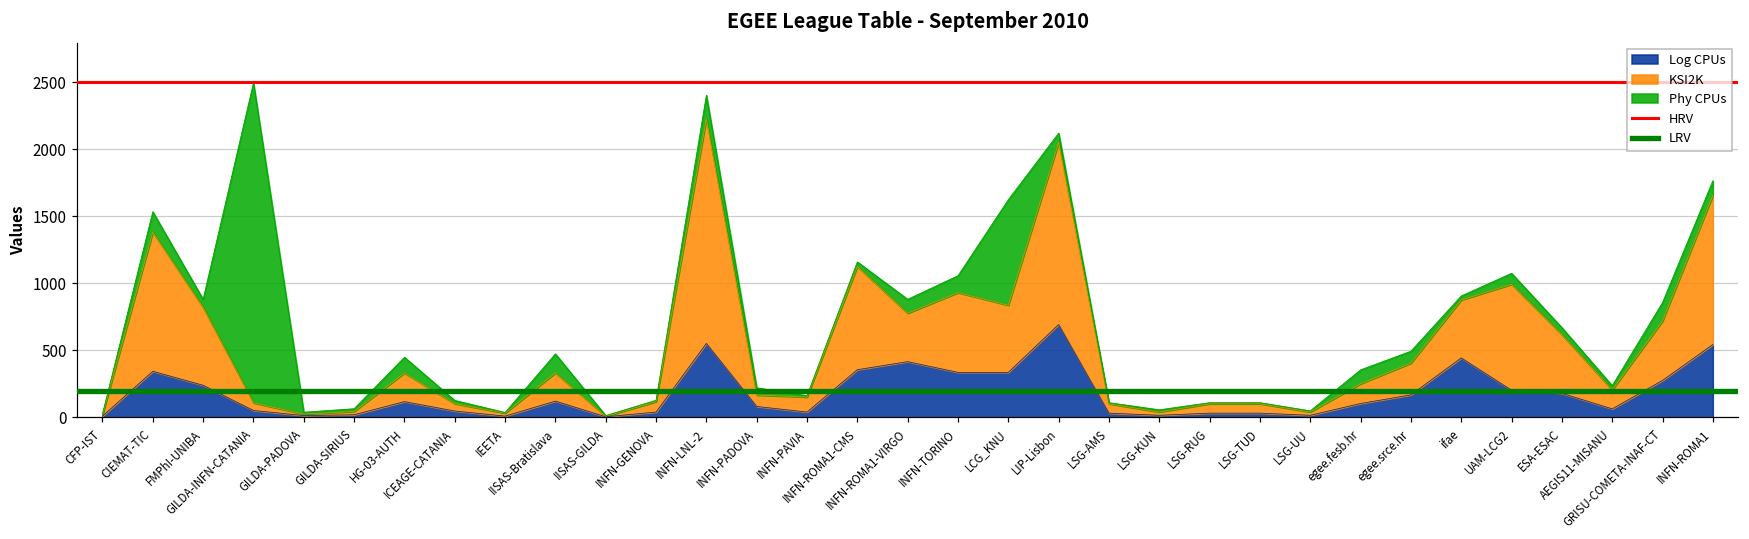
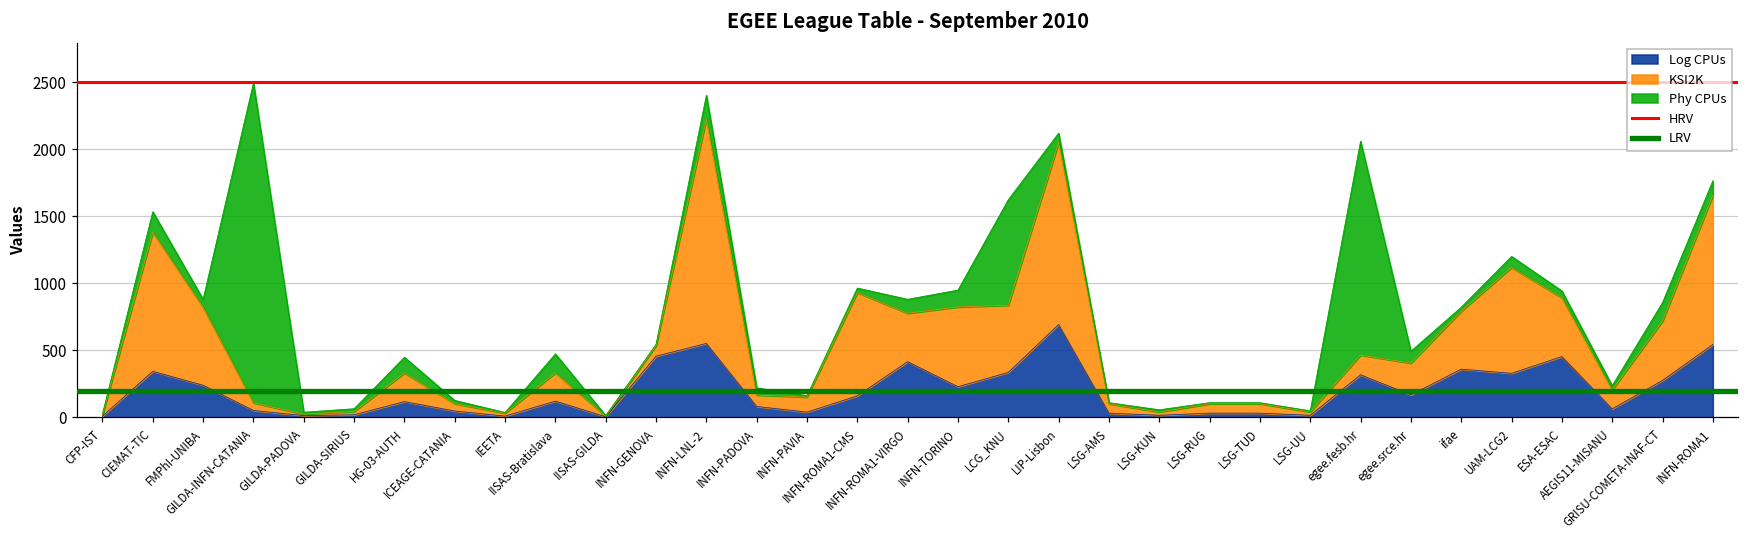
  {
    "Log CPUs": {
      "CIEMAT-TIC": 340,
      "FMPhI-UNIBA": 240,
      "GILDA-INFN-CATANIA": 50,
      "GILDA-SIRIUS": 20,
      "HG-03-AUTH": 120,
      "ICEAGE-CATANIA": 50,
      "IEETA": 10,
      "IISAS-Bratislava": 120,
-     "INFN-GENOVA": 40,
+     "INFN-GENOVA": 460,
      "INFN-LNL-2": 550,
      "INFN-PADOVA": 80,
      "INFN-PAVIA": 40,
-     "INFN-ROMA1-CMS": 360,
+     "INFN-ROMA1-CMS": 160,
      "INFN-ROMA1-VIRGO": 420,
-     "INFN-TORINO": 340,
+     "INFN-TORINO": 230,
      "LCG_KNU": 340,
      "LIP-Lisbon": 690,
      "LSG-AMS": 30,
      "LSG-KUN": 20,
      "LSG-RUG": 30,
      "LSG-TUD": 30,
      "LSG-UU": 20,
-     "egee.fesb.hr": 100,
+     "egee.fesb.hr": 320,
      "egee.srce.hr": 170,
-     "ifae": 440,
-     "UAM-LCG2": 200,
-     "ESA-ESAC": 180,
+     "ifae": 360,
+     "UAM-LCG2": 330,
+     "ESA-ESAC": 450,
      "AEGIS11-MISANU": 60,
      "GRISU-COMETA-INAF-CT": 280,
      "INFN-ROMA1": 540
    },
    "KSI2K": {
      "CIEMAT-TIC": 1040,
      "FMPhI-UNIBA": 580,
      "GILDA-INFN-CATANIA": 60,
      "HG-03-AUTH": 210,
      "ICEAGE-CATANIA": 60,
      "IISAS-Bratislava": 210,
      "INFN-LNL-2": 1680,
      "INFN-PADOVA": 90,
      "INFN-ROMA1-CMS": 770,
      "INFN-ROMA1-VIRGO": 360,
      "INFN-TORINO": 600,
      "LCG_KNU": 500,
      "LIP-Lisbon": 1360,
      "egee.fesb.hr": 150,
      "egee.srce.hr": 240,
      "ifae": 430,
      "UAM-LCG2": 790,
      "ESA-ESAC": 440,
      "AEGIS11-MISANU": 140,
      "GRISU-COMETA-INAF-CT": 440,
      "INFN-ROMA1": 1110
    },
    "Phy CPUs": {
      "CIEMAT-TIC": 150,
      "FMPhI-UNIBA": 60,
      "GILDA-INFN-CATANIA": 2390,
      "HG-03-AUTH": 120,
      "ICEAGE-CATANIA": 20,
      "IISAS-Bratislava": 140,
      "INFN-LNL-2": 180,
      "INFN-PADOVA": 50,
      "INFN-ROMA1-CMS": 30,
      "INFN-ROMA1-VIRGO": 100,
      "INFN-TORINO": 130,
      "LCG_KNU": 790,
      "LIP-Lisbon": 70,
-     "egee.fesb.hr": 100,
+     "egee.fesb.hr": 1600,
      "egee.srce.hr": 90,
      "ifae": 30,
      "UAM-LCG2": 80,
      "ESA-ESAC": 50,
      "AEGIS11-MISANU": 30,
      "GRISU-COMETA-INAF-CT": 140,
      "INFN-ROMA1": 110
    }
  }
